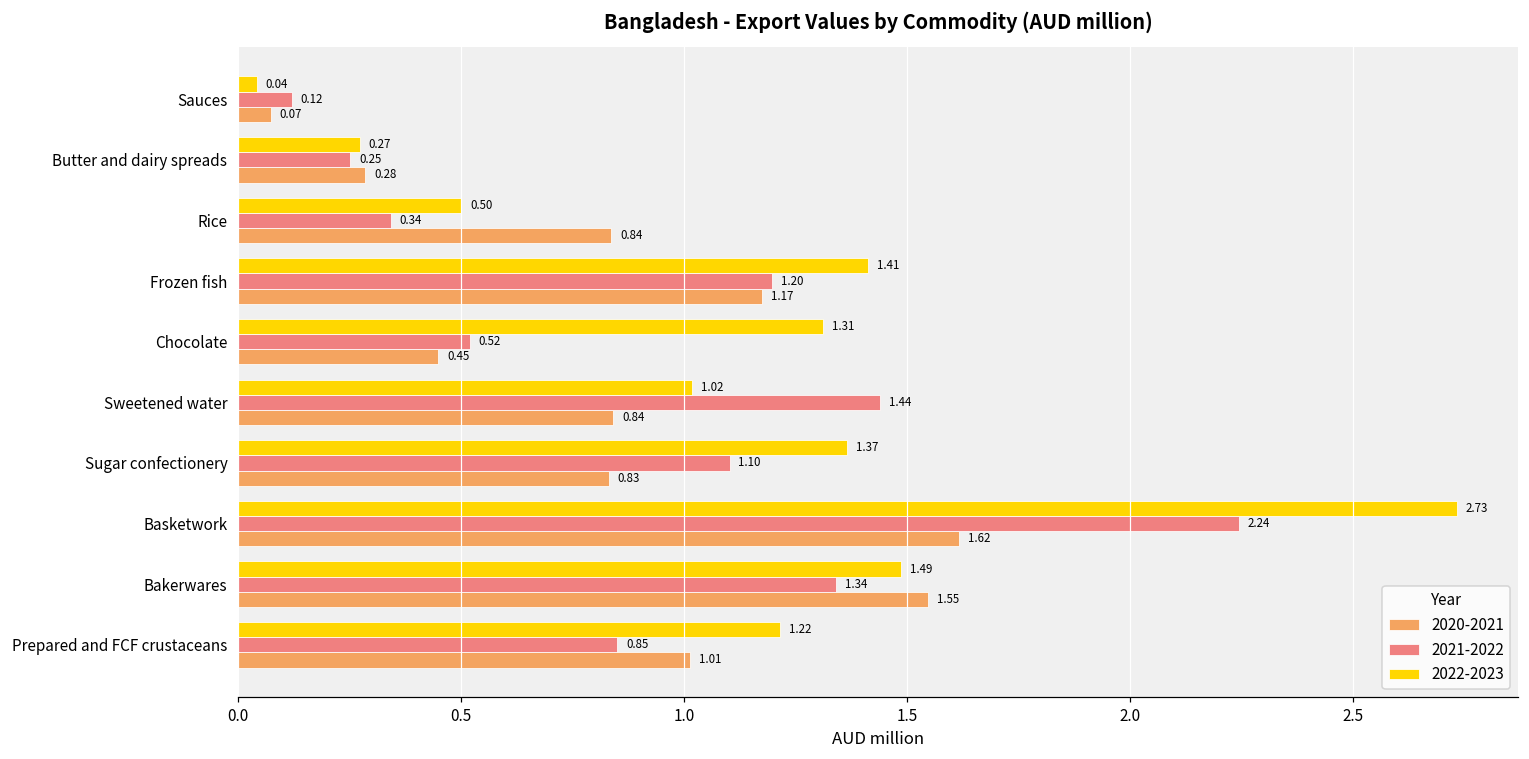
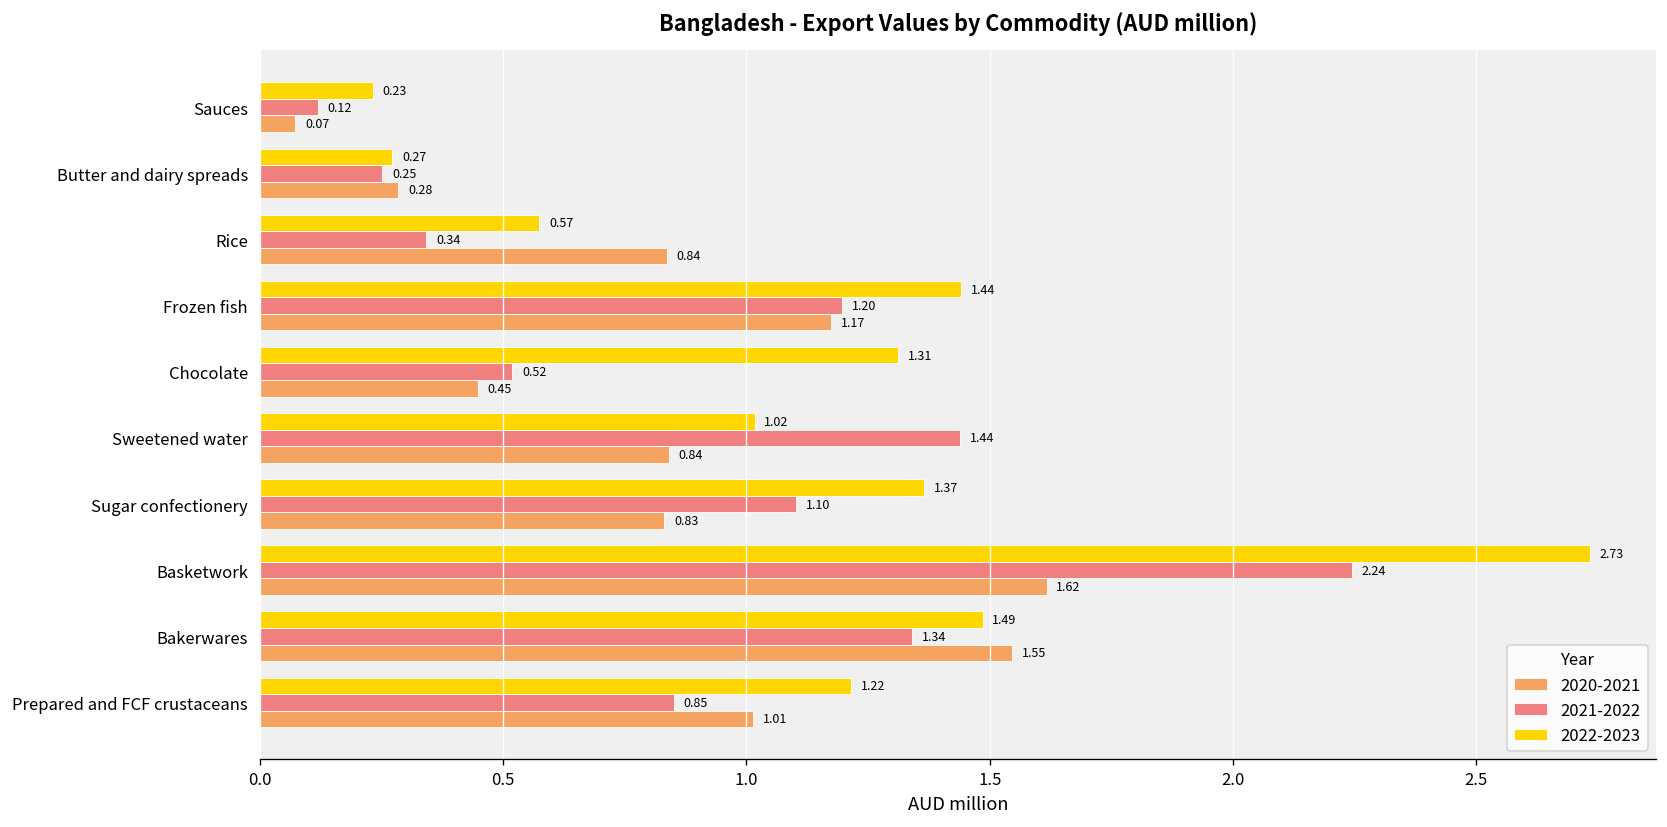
  {
    "2022-2023": {
-     "Sauces": 0.04,
+     "Sauces": 0.23,
      "Butter and dairy spreads": 0.27,
-     "Rice": 0.50,
-     "Frozen fish": 1.41,
+     "Rice": 0.57,
+     "Frozen fish": 1.44,
      "Chocolate": 1.31,
      "Sweetened water": 1.02,
      "Sugar confectionery": 1.37,
      "Basketwork": 2.73,
      "Bakerwares": 1.49,
      "Prepared and FCF crustaceans": 1.22
    }
  }
